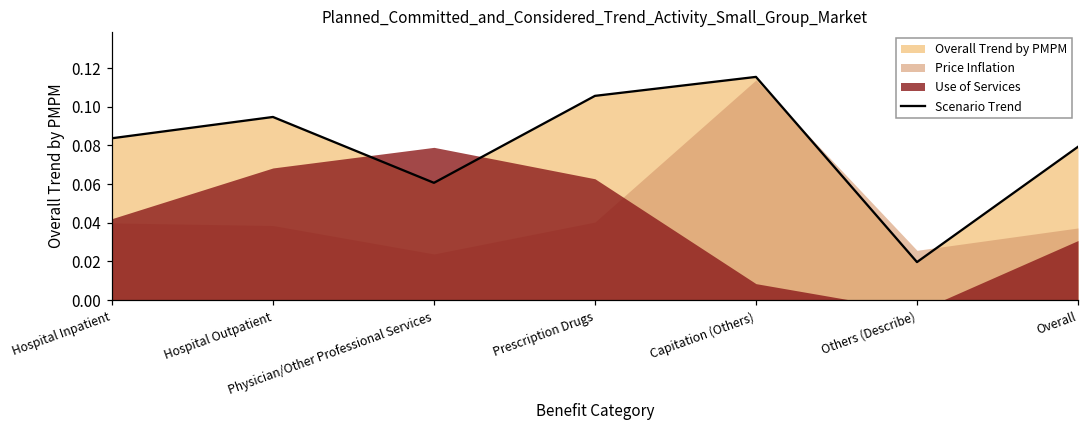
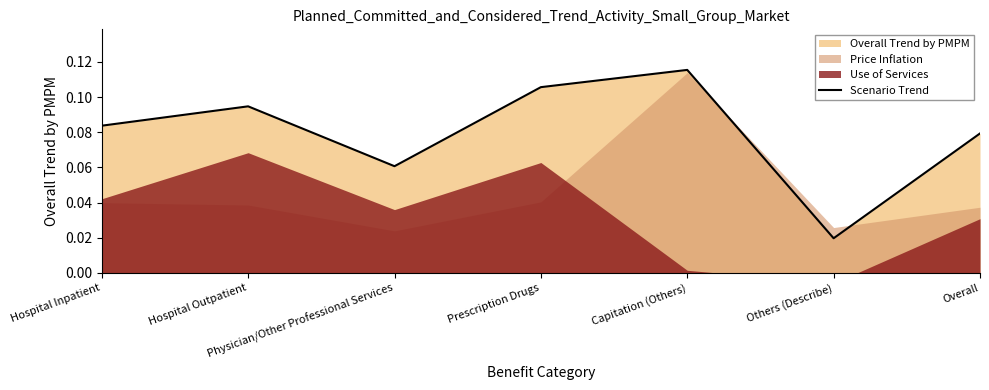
  {
    "Use of Services": {
      "Hospital Inpatient": 0.042,
      "Hospital Outpatient": 0.068,
-     "Physician/Other Professional Services": 0.079,
+     "Physician/Other Professional Services": 0.036,
      "Prescription Drugs": 0.063,
-     "Capitation (Others)": 0.009,
+     "Capitation (Others)": 0.001,
      "Overall": 0.031
    }
  }
